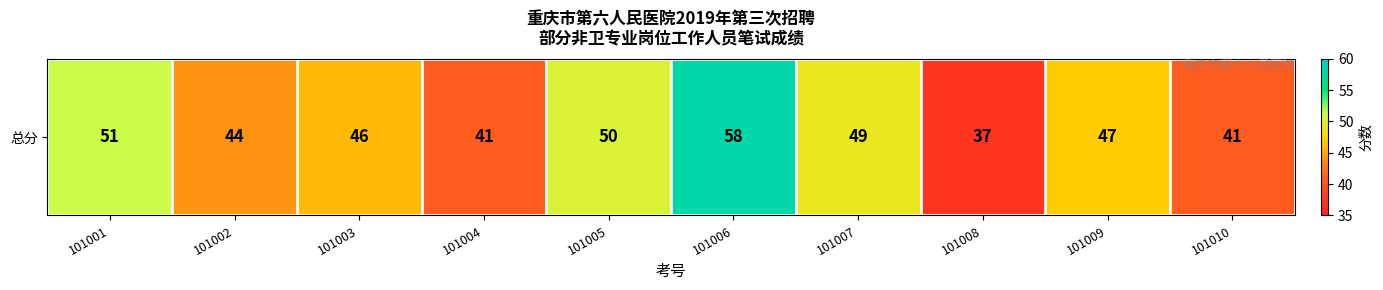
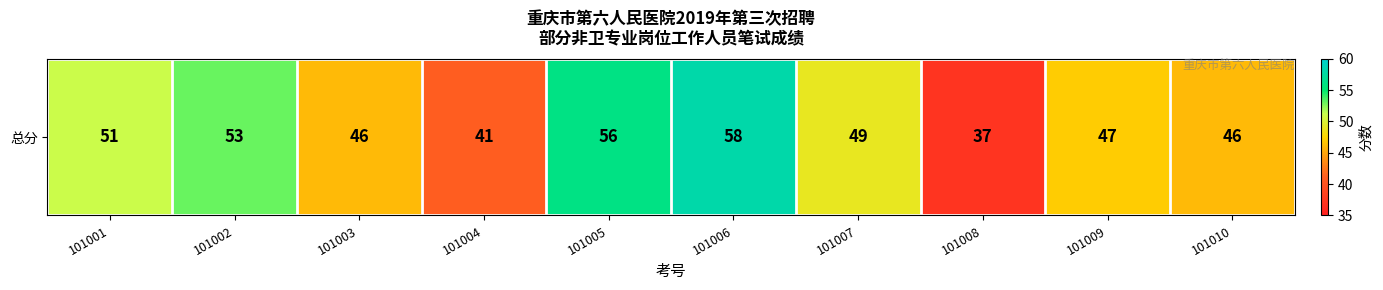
  {
    "总分": {
      "101001": 51,
-     "101002": 44,
+     "101002": 53,
      "101003": 46,
      "101004": 41,
-     "101005": 50,
+     "101005": 56,
      "101006": 58,
      "101007": 49,
      "101008": 37,
      "101009": 47,
-     "101010": 41
+     "101010": 46
    }
  }
